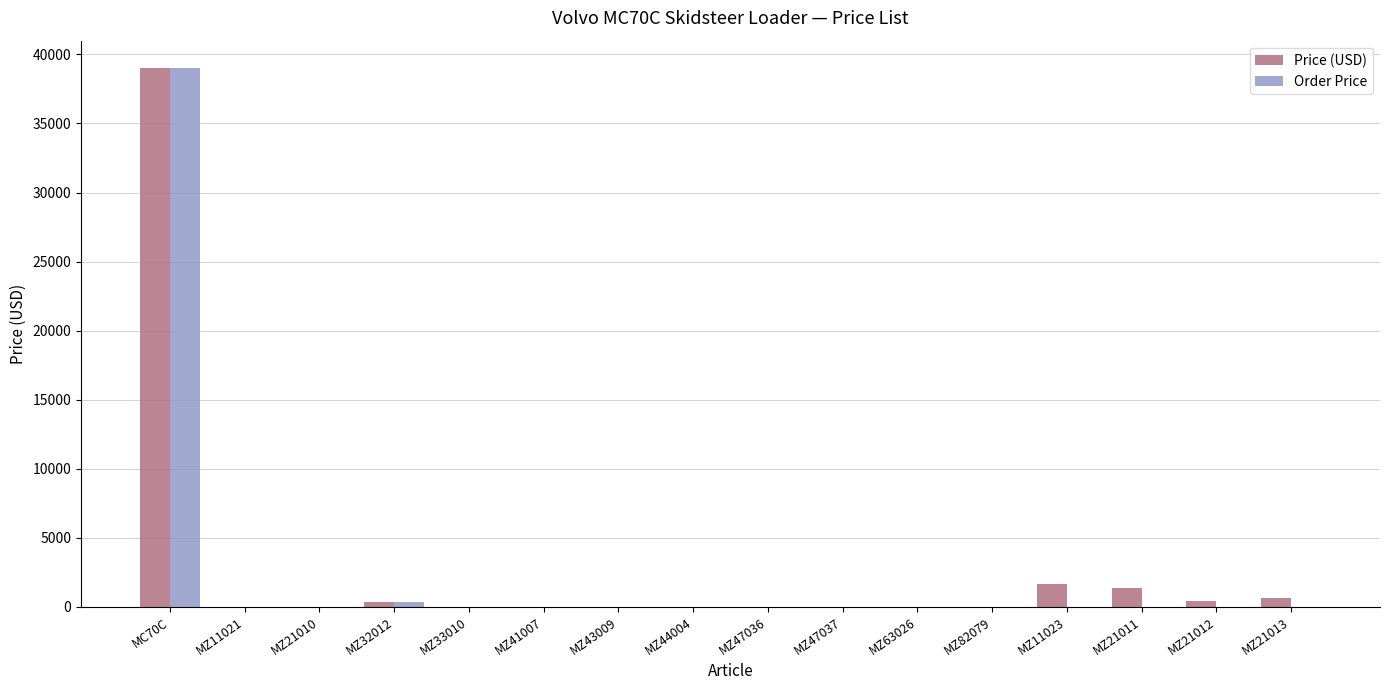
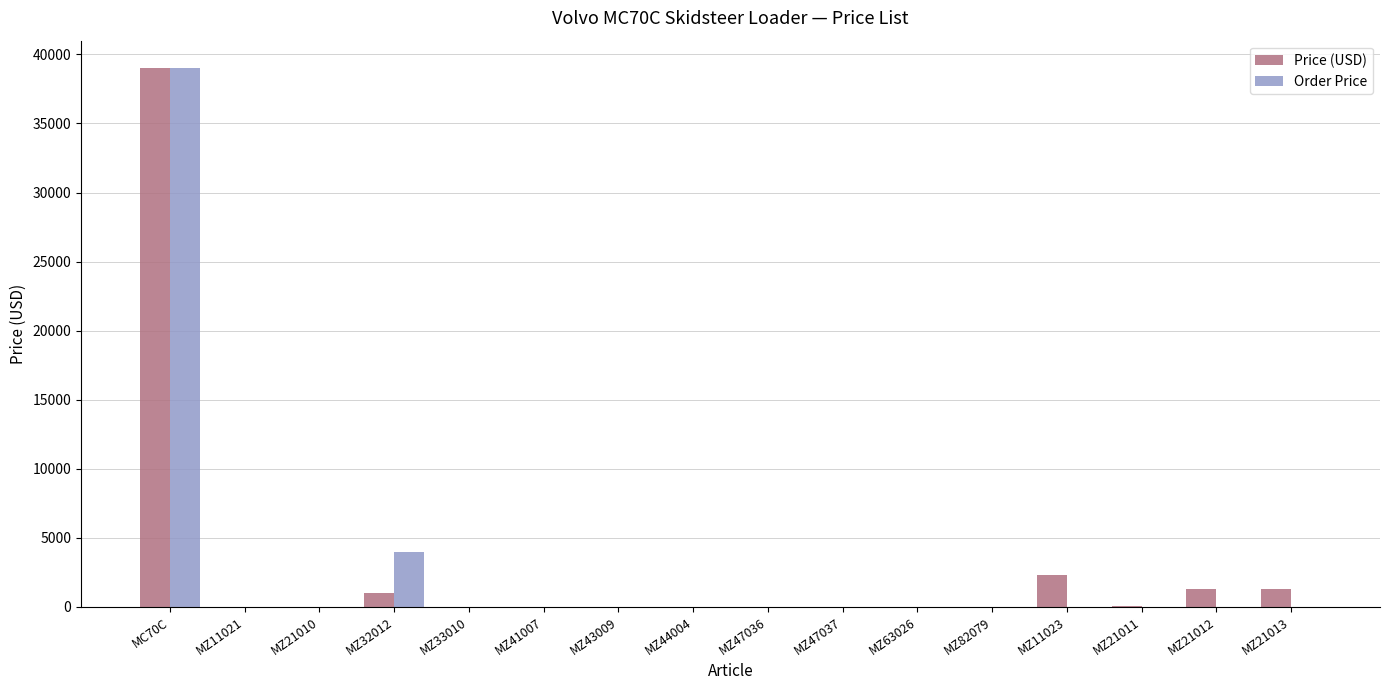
  {
    "Price (USD)": {
      "MC70C": 39000,
      "MZ11021": 0,
      "MZ21010": 0,
-     "MZ32012": 300,
+     "MZ32012": 1000,
      "MZ33010": 0,
      "MZ41007": 0,
      "MZ43009": 0,
      "MZ44004": 0,
      "MZ47036": 0,
      "MZ47037": 0,
      "MZ63026": 0,
      "MZ82079": 0,
-     "MZ11023": 1700,
-     "MZ21011": 1400,
-     "MZ21012": 400,
-     "MZ21013": 700
+     "MZ11023": 2300,
+     "MZ21011": 100,
+     "MZ21012": 1300,
+     "MZ21013": 1300
    },
    "Order Price": {
      "MC70C": 39000,
      "MZ11021": 0,
      "MZ21010": 0,
-     "MZ32012": 300,
+     "MZ32012": 4000,
      "MZ33010": 0,
      "MZ41007": 0,
      "MZ43009": 0,
      "MZ44004": 0,
      "MZ47036": 0,
      "MZ47037": 0,
      "MZ63026": 0,
      "MZ82079": 0,
      "MZ11023": 0,
      "MZ21011": 0,
      "MZ21012": 0,
      "MZ21013": 0
    }
  }
